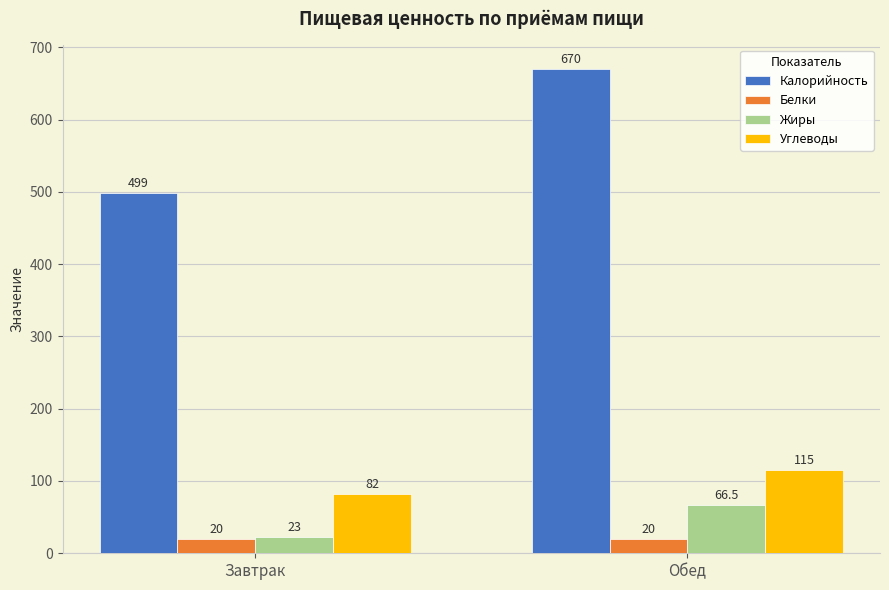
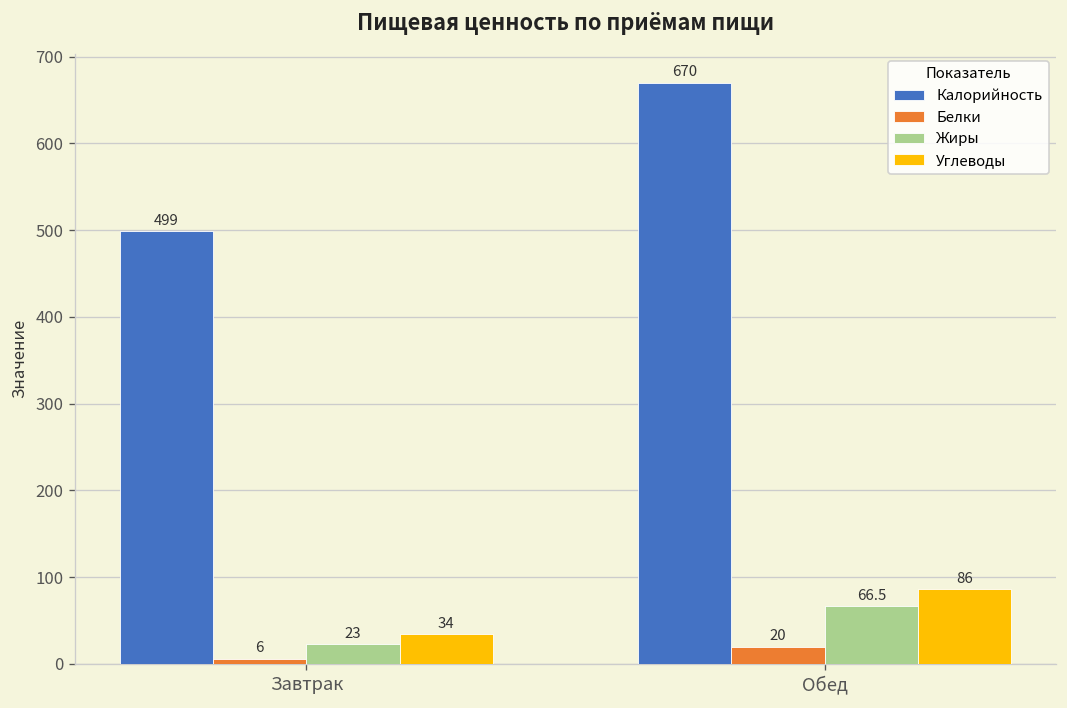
  {
    "Калорийность": {
      "Завтрак": 499,
      "Обед": 670
    },
    "Белки": {
-     "Завтрак": 20,
+     "Завтрак": 6,
      "Обед": 20
    },
    "Жиры": {
      "Завтрак": 23,
      "Обед": 66.5
    },
    "Углеводы": {
-     "Завтрак": 82,
-     "Обед": 115
+     "Завтрак": 34,
+     "Обед": 86
    }
  }
